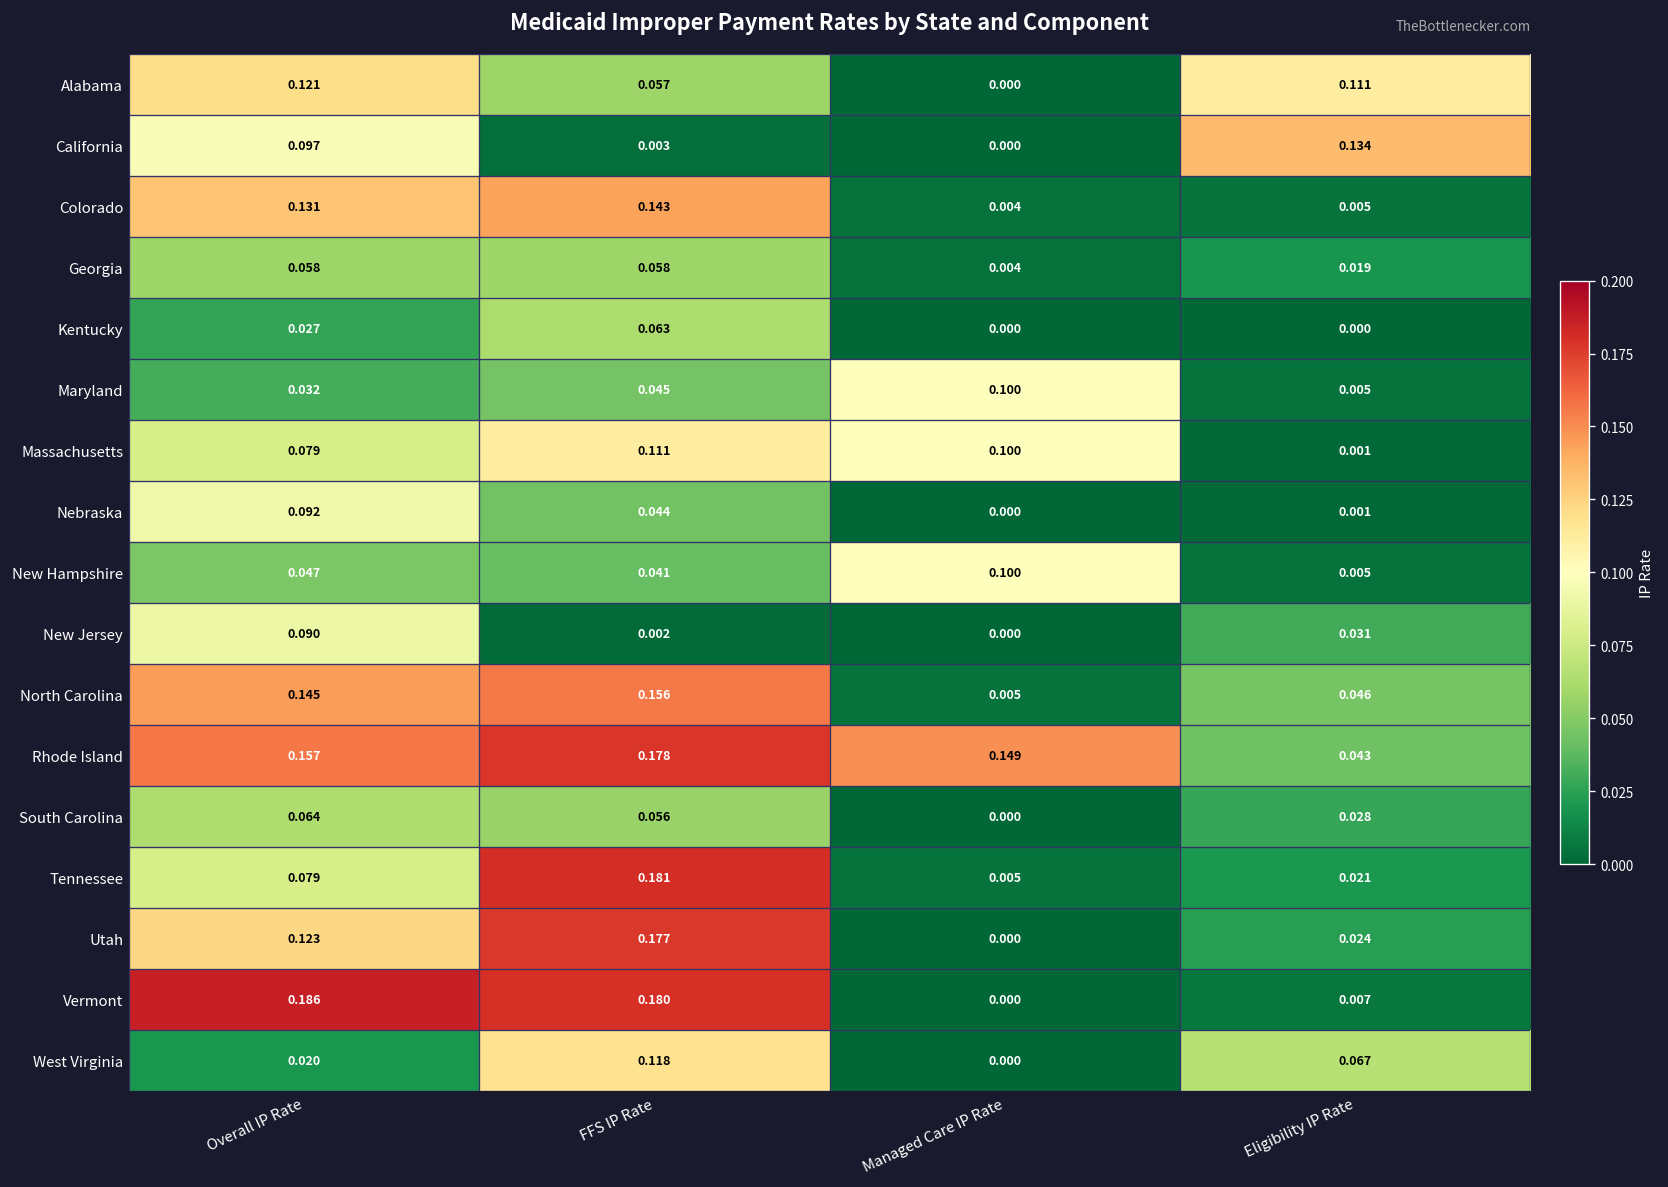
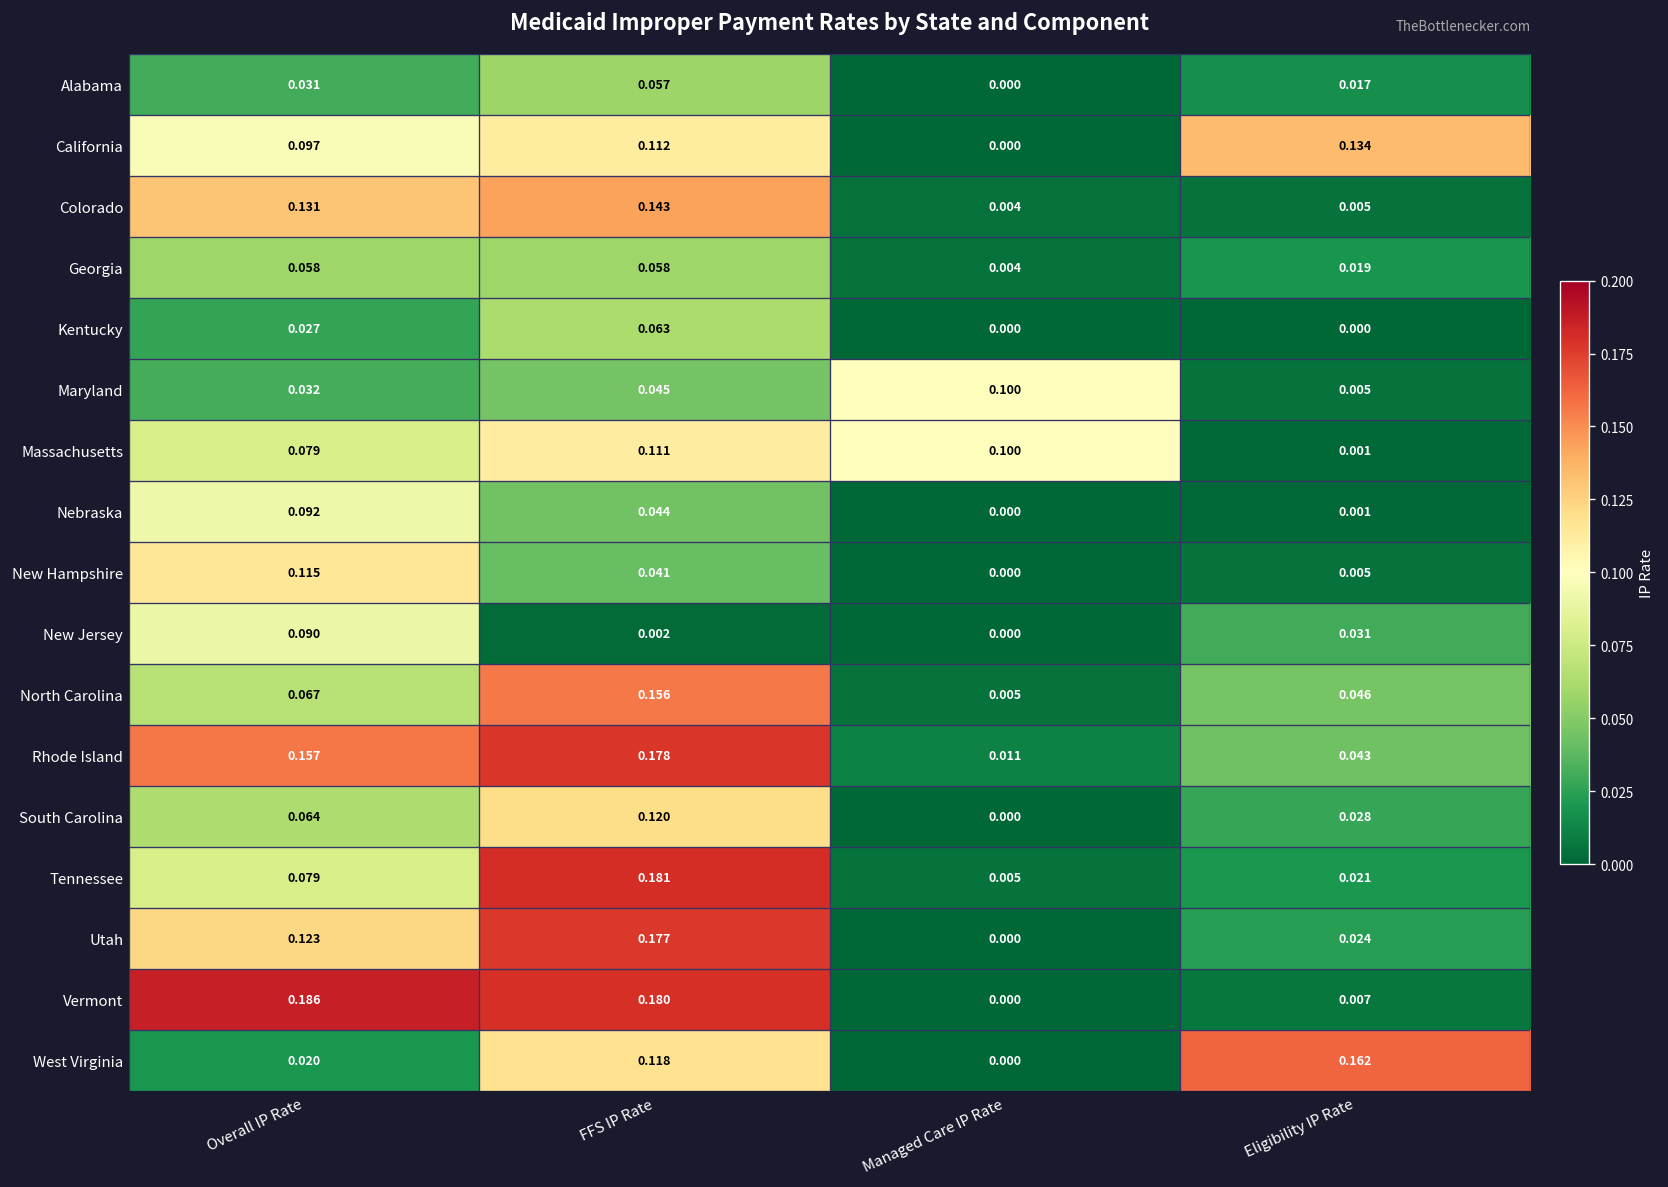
  {
    "Alabama": {
-     "Overall IP Rate": 0.121,
+     "Overall IP Rate": 0.031,
      "FFS IP Rate": 0.057,
      "Managed Care IP Rate": 0.000,
-     "Eligibility IP Rate": 0.111
+     "Eligibility IP Rate": 0.017
    },
    "California": {
      "Overall IP Rate": 0.097,
-     "FFS IP Rate": 0.003,
+     "FFS IP Rate": 0.112,
      "Managed Care IP Rate": 0.000,
      "Eligibility IP Rate": 0.134
    },
    "Colorado": {
      "Overall IP Rate": 0.131,
      "FFS IP Rate": 0.143,
      "Managed Care IP Rate": 0.004,
      "Eligibility IP Rate": 0.005
    },
    "Georgia": {
      "Overall IP Rate": 0.058,
      "FFS IP Rate": 0.058,
      "Managed Care IP Rate": 0.004,
      "Eligibility IP Rate": 0.019
    },
    "Kentucky": {
      "Overall IP Rate": 0.027,
      "FFS IP Rate": 0.063,
      "Managed Care IP Rate": 0.000,
      "Eligibility IP Rate": 0.000
    },
    "Maryland": {
      "Overall IP Rate": 0.032,
      "FFS IP Rate": 0.045,
      "Managed Care IP Rate": 0.100,
      "Eligibility IP Rate": 0.005
    },
    "Massachusetts": {
      "Overall IP Rate": 0.079,
      "FFS IP Rate": 0.111,
      "Managed Care IP Rate": 0.100,
      "Eligibility IP Rate": 0.001
    },
    "Nebraska": {
      "Overall IP Rate": 0.092,
      "FFS IP Rate": 0.044,
      "Managed Care IP Rate": 0.000,
      "Eligibility IP Rate": 0.001
    },
    "New Hampshire": {
-     "Overall IP Rate": 0.047,
+     "Overall IP Rate": 0.115,
      "FFS IP Rate": 0.041,
-     "Managed Care IP Rate": 0.100,
+     "Managed Care IP Rate": 0.000,
      "Eligibility IP Rate": 0.005
    },
    "New Jersey": {
      "Overall IP Rate": 0.090,
      "FFS IP Rate": 0.002,
      "Managed Care IP Rate": 0.000,
      "Eligibility IP Rate": 0.031
    },
    "North Carolina": {
-     "Overall IP Rate": 0.145,
+     "Overall IP Rate": 0.067,
      "FFS IP Rate": 0.156,
      "Managed Care IP Rate": 0.005,
      "Eligibility IP Rate": 0.046
    },
    "Rhode Island": {
      "Overall IP Rate": 0.157,
      "FFS IP Rate": 0.178,
-     "Managed Care IP Rate": 0.149,
+     "Managed Care IP Rate": 0.011,
      "Eligibility IP Rate": 0.043
    },
    "South Carolina": {
      "Overall IP Rate": 0.064,
-     "FFS IP Rate": 0.056,
+     "FFS IP Rate": 0.120,
      "Managed Care IP Rate": 0.000,
      "Eligibility IP Rate": 0.028
    },
    "Tennessee": {
      "Overall IP Rate": 0.079,
      "FFS IP Rate": 0.181,
      "Managed Care IP Rate": 0.005,
      "Eligibility IP Rate": 0.021
    },
    "Utah": {
      "Overall IP Rate": 0.123,
      "FFS IP Rate": 0.177,
      "Managed Care IP Rate": 0.000,
      "Eligibility IP Rate": 0.024
    },
    "Vermont": {
      "Overall IP Rate": 0.186,
      "FFS IP Rate": 0.180,
      "Managed Care IP Rate": 0.000,
      "Eligibility IP Rate": 0.007
    },
    "West Virginia": {
      "Overall IP Rate": 0.020,
      "FFS IP Rate": 0.118,
      "Managed Care IP Rate": 0.000,
-     "Eligibility IP Rate": 0.067
+     "Eligibility IP Rate": 0.162
    }
  }
